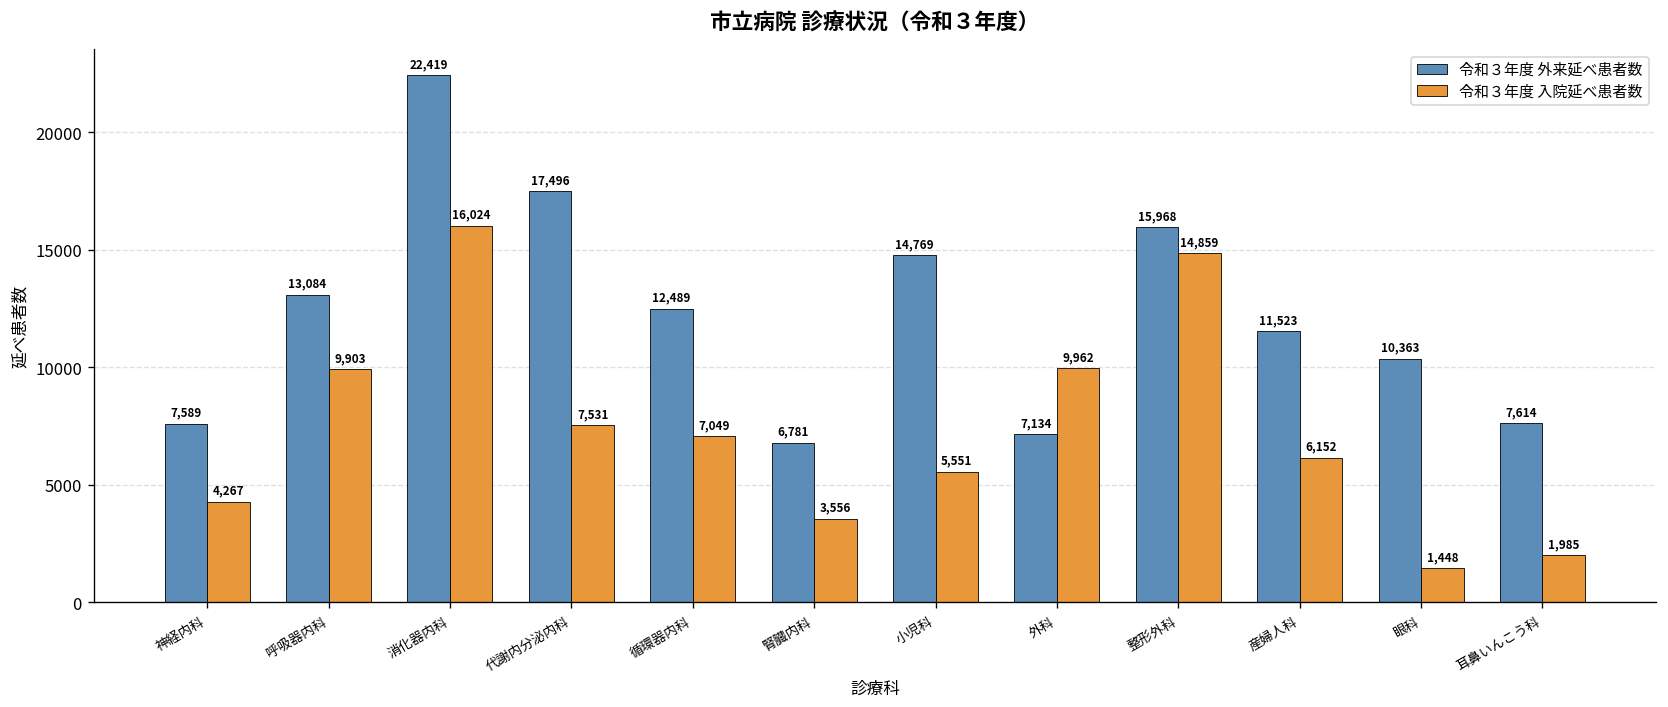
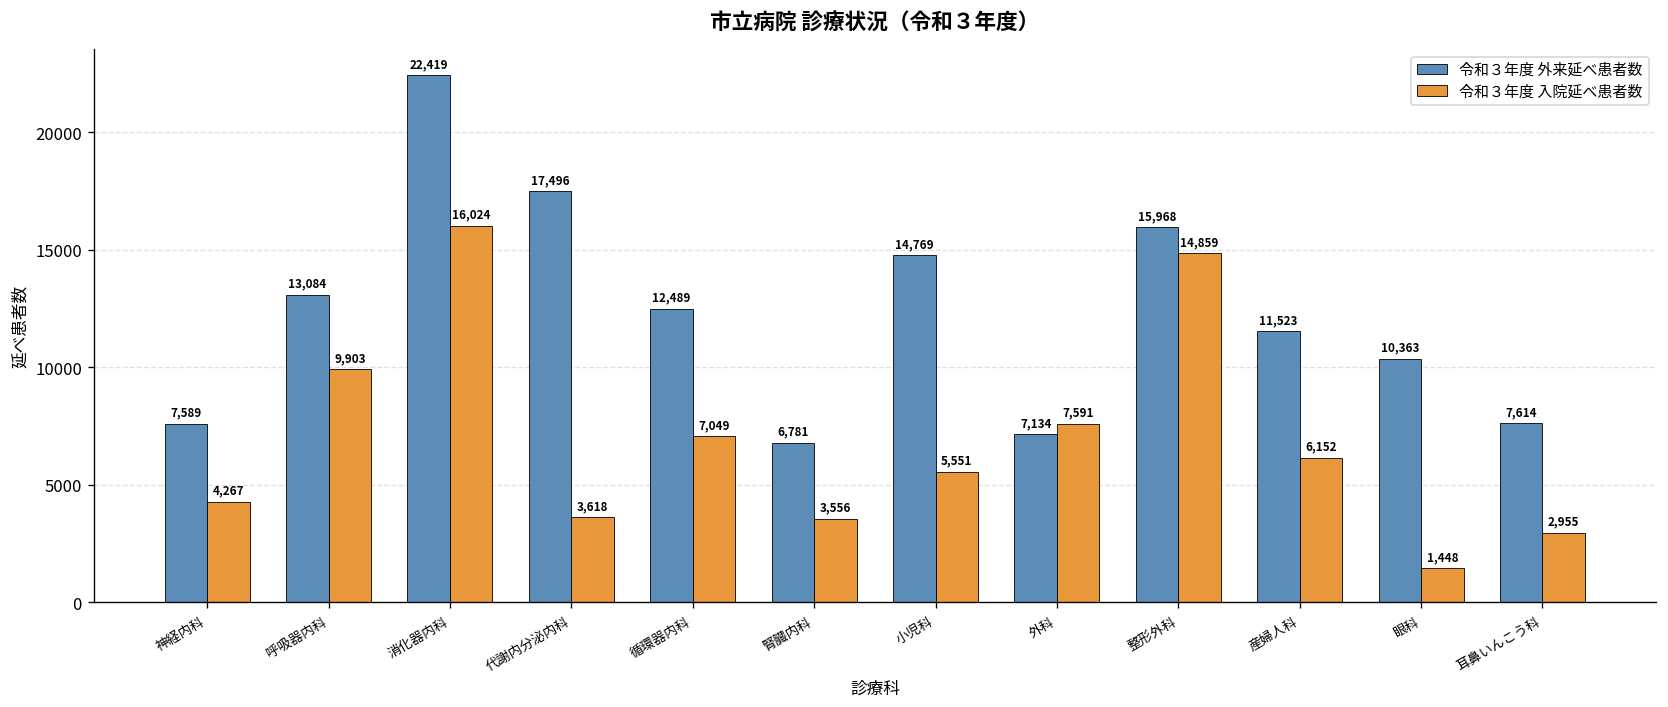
  {
    "令和３年度 外来延べ患者数": {
      "神経内科": "7,589",
      "呼吸器内科": "13,084",
      "消化器内科": "22,419",
      "代謝内分泌内科": "17,496",
      "循環器内科": "12,489",
      "腎臓内科": "6,781",
      "小児科": "14,769",
      "外科": "7,134",
      "整形外科": "15,968",
      "産婦人科": "11,523",
      "眼科": "10,363",
      "耳鼻いんこう科": "7,614"
    },
    "令和３年度 入院延べ患者数": {
      "神経内科": "4,267",
      "呼吸器内科": "9,903",
      "消化器内科": "16,024",
-     "代謝内分泌内科": "7,531",
+     "代謝内分泌内科": "3,618",
      "循環器内科": "7,049",
      "腎臓内科": "3,556",
      "小児科": "5,551",
-     "外科": "9,962",
+     "外科": "7,591",
      "整形外科": "14,859",
      "産婦人科": "6,152",
      "眼科": "1,448",
-     "耳鼻いんこう科": "1,985"
+     "耳鼻いんこう科": "2,955"
    }
  }
